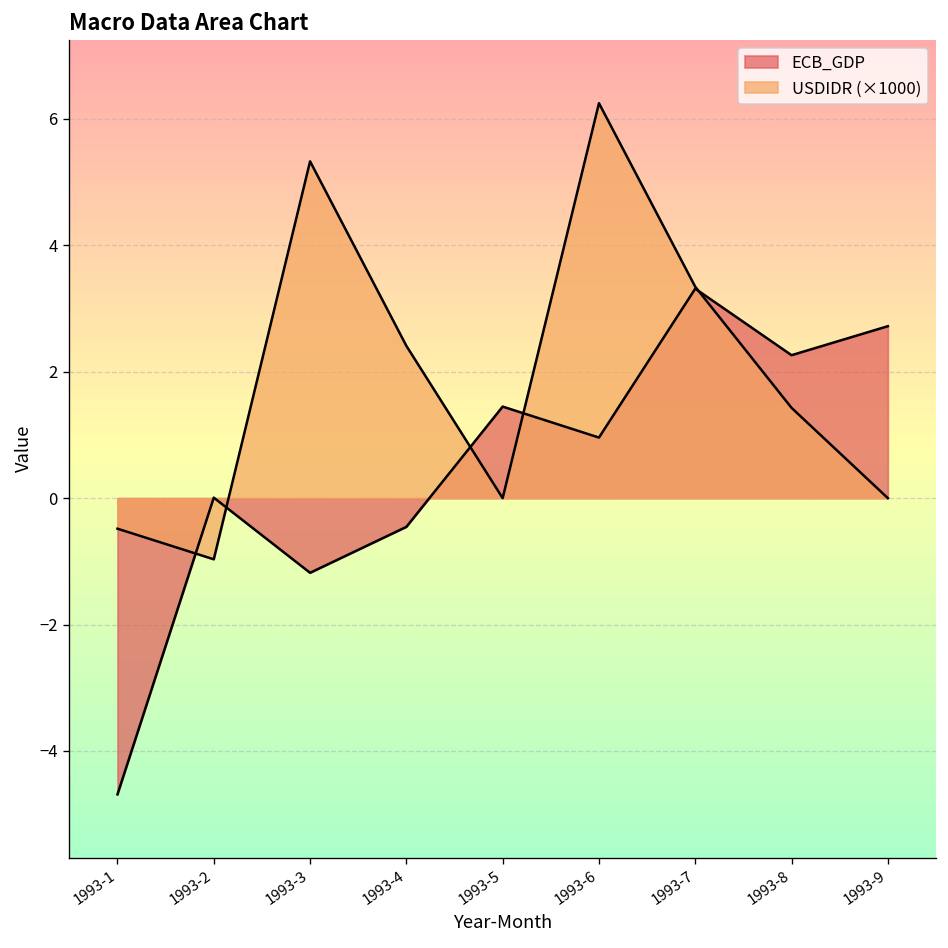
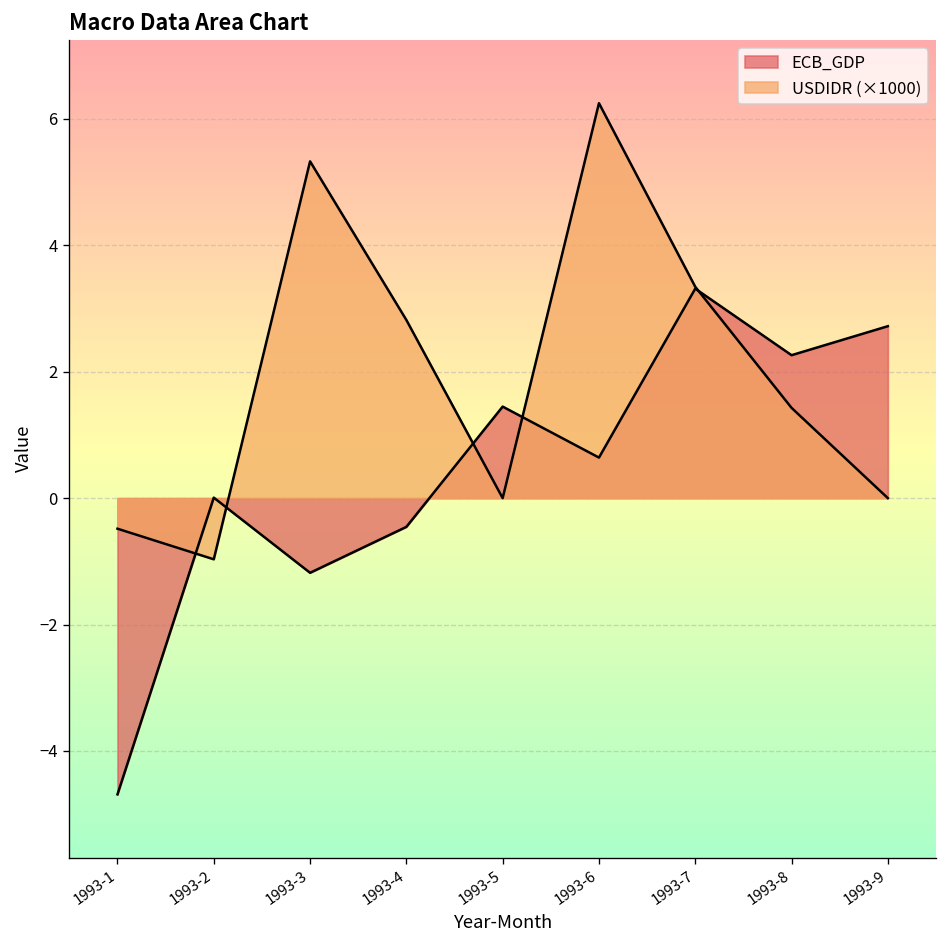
  {
    "ECB_GDP": {
-     "1993-6": 1.0
+     "1993-6": 0.6
    },
    "USDIDR (×1000)": {
-     "1993-4": 2.4
+     "1993-4": 2.8
    }
  }
